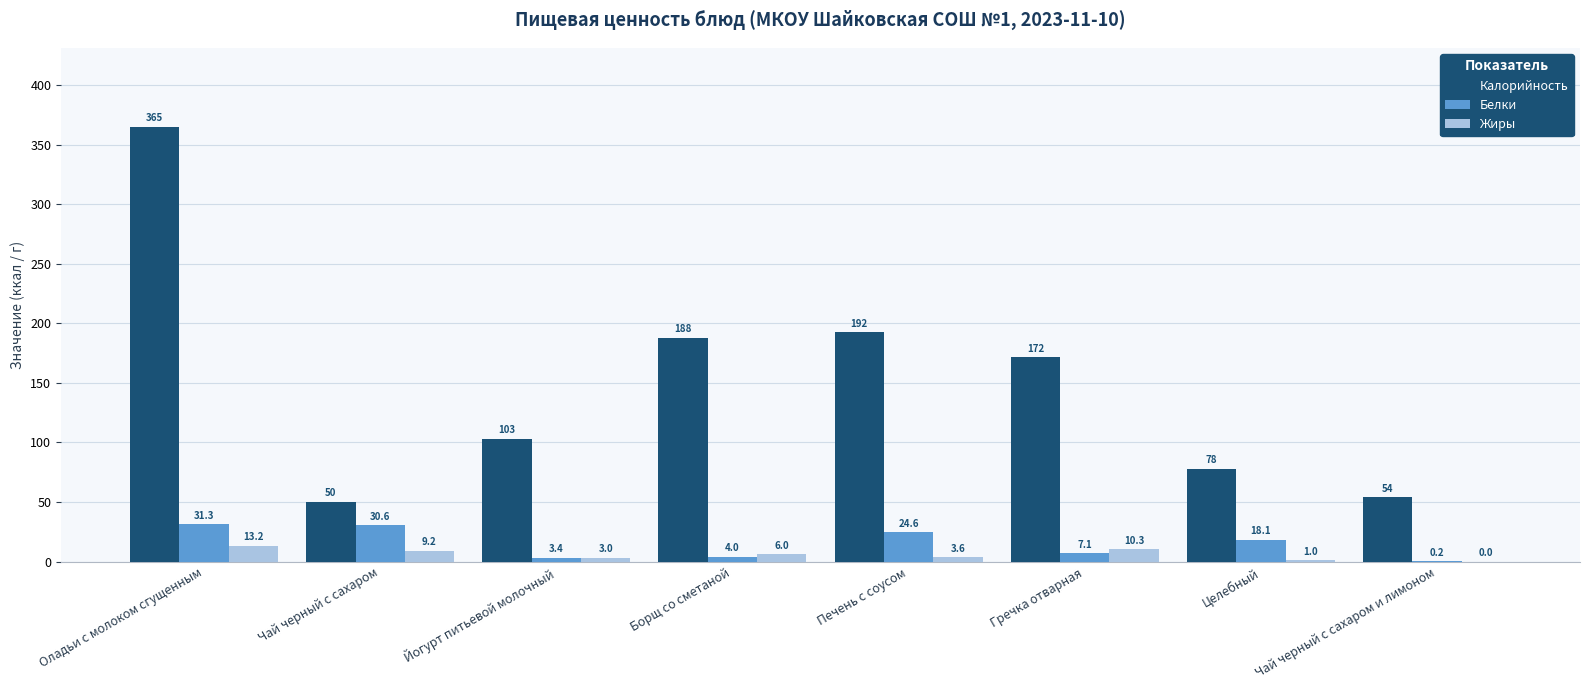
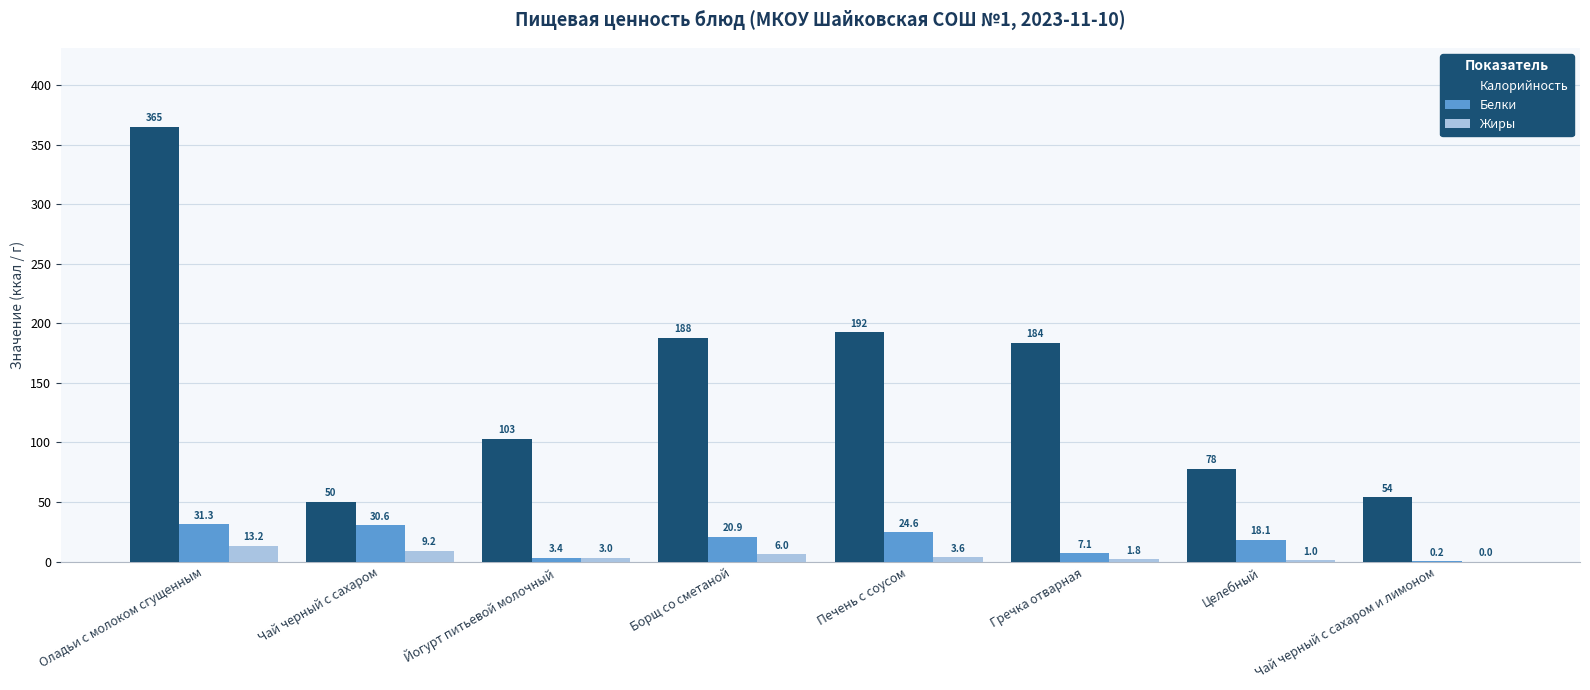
  {
    "Калорийность": {
      "Оладьи с молоком сгущенным": 365,
      "Чай черный с сахаром": 50,
      "Йогурт питьевой молочный": 103,
      "Борщ со сметаной": 188,
      "Печень с соусом": 192,
-     "Гречка отварная": 172,
+     "Гречка отварная": 184,
      "Целебный": 78,
      "Чай черный с сахаром и лимоном": 54
    },
    "Белки": {
      "Оладьи с молоком сгущенным": 31.3,
      "Чай черный с сахаром": 30.6,
      "Йогурт питьевой молочный": 3.4,
-     "Борщ со сметаной": 4.0,
+     "Борщ со сметаной": 20.9,
      "Печень с соусом": 24.6,
      "Гречка отварная": 7.1,
      "Целебный": 18.1,
      "Чай черный с сахаром и лимоном": 0.2
    },
    "Жиры": {
      "Оладьи с молоком сгущенным": 13.2,
      "Чай черный с сахаром": 9.2,
      "Йогурт питьевой молочный": 3.0,
      "Борщ со сметаной": 6.0,
      "Печень с соусом": 3.6,
-     "Гречка отварная": 10.3,
+     "Гречка отварная": 1.8,
      "Целебный": 1.0,
      "Чай черный с сахаром и лимоном": 0.0
    }
  }
